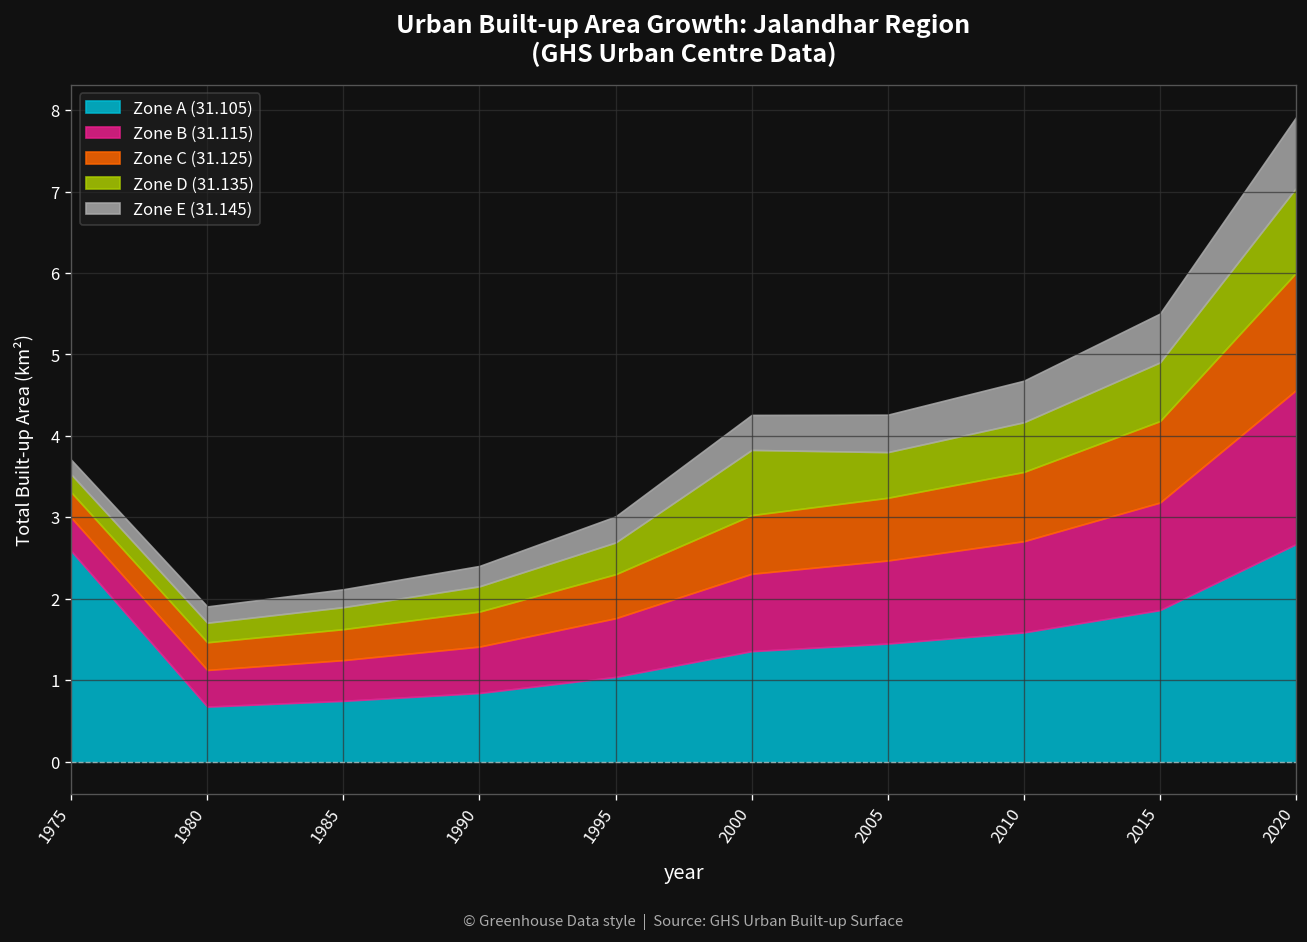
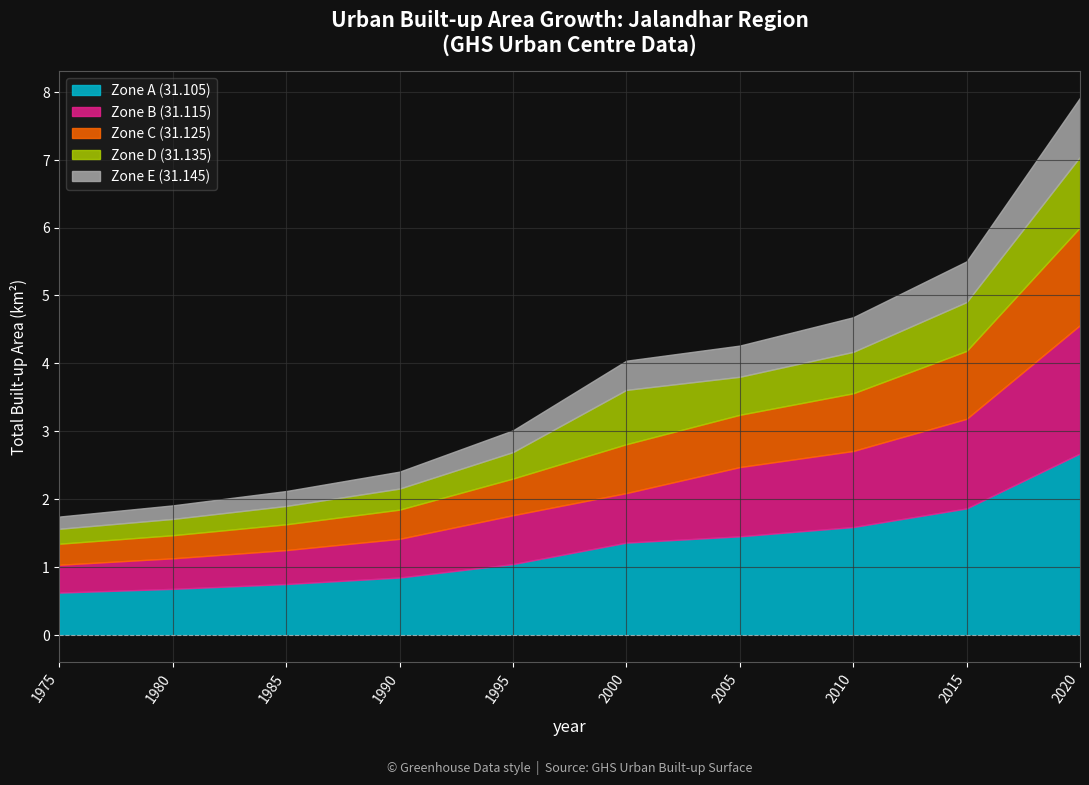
  {
    "Zone A (31.105)": {
-     "1975": 2.6,
+     "1975": 0.6,
      "1980": 0.7,
      "1985": 0.7,
      "1990": 0.8,
      "1995": 1.0,
      "2000": 1.4,
      "2005": 1.5,
      "2010": 1.6,
      "2015": 1.9,
      "2020": 2.7
    },
    "Zone B (31.115)": {
      "1975": 0.4,
      "1980": 0.4,
      "1985": 0.5,
      "1990": 0.6,
      "1995": 0.7,
-     "2000": 0.9,
+     "2000": 0.7,
      "2005": 1.0,
      "2010": 1.1,
      "2015": 1.3,
      "2020": 1.9
    },
    "Zone C (31.125)": {
      "1975": 0.3,
      "1980": 0.3,
      "1985": 0.4,
      "1990": 0.4,
      "1995": 0.5,
      "2000": 0.7,
      "2005": 0.8,
      "2010": 0.9,
      "2015": 1.0,
      "2020": 1.4
    },
    "Zone D (31.135)": {
      "1975": 0.2,
      "1980": 0.2,
      "1985": 0.3,
      "1990": 0.3,
      "1995": 0.4,
      "2000": 0.8,
      "2005": 0.6,
      "2010": 0.6,
      "2015": 0.7,
      "2020": 1.0
    },
    "Zone E (31.145)": {
      "1975": 0.2,
      "1980": 0.2,
      "1985": 0.2,
      "1990": 0.3,
      "1995": 0.3,
      "2000": 0.4,
      "2005": 0.5,
      "2010": 0.5,
      "2015": 0.6,
      "2020": 0.9
    }
  }
